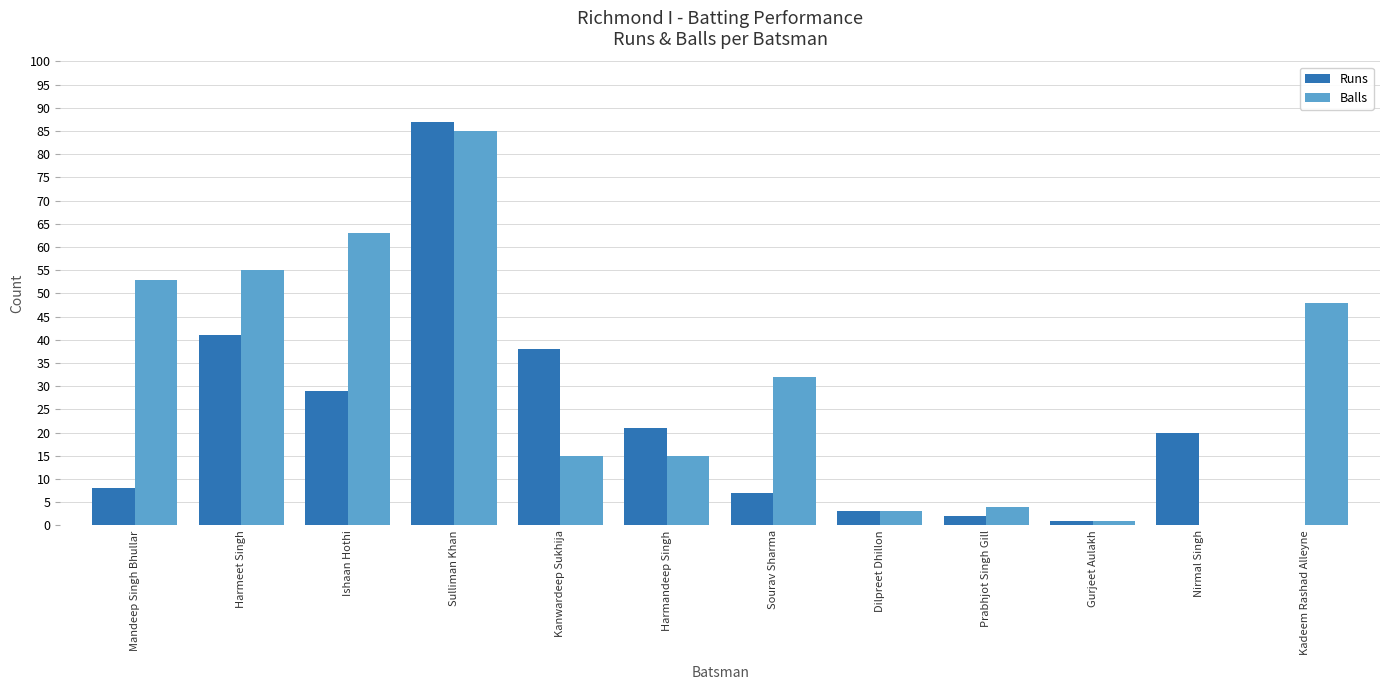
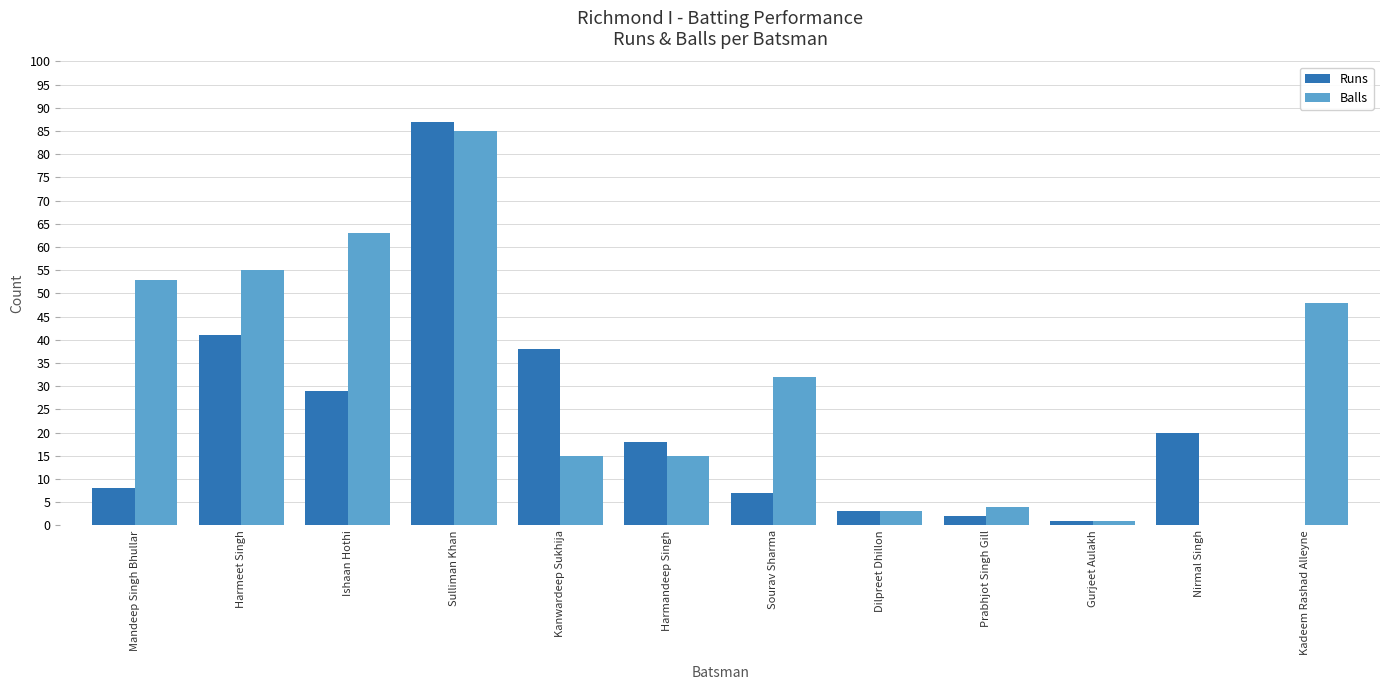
  {
    "Runs": {
      "Mandeep Singh Bhullar": 8,
      "Harmeet Singh": 41,
      "Ishaan Hothi": 29,
      "Sulliman Khan": 87,
      "Kanwardeep Sukhija": 38,
-     "Harmandeep Singh": 21,
+     "Harmandeep Singh": 18,
      "Sourav Sharma": 7,
      "Dilpreet Dhillon": 3,
      "Prabhjot Singh Gill": 2,
      "Gurjeet Aulakh": 1,
      "Nirmal Singh": 20,
      "Kadeem Rashad Alleyne": 0
    },
    "Balls": {
      "Mandeep Singh Bhullar": 53,
      "Harmeet Singh": 55,
      "Ishaan Hothi": 63,
      "Sulliman Khan": 85,
      "Kanwardeep Sukhija": 15,
      "Harmandeep Singh": 15,
      "Sourav Sharma": 32,
      "Dilpreet Dhillon": 3,
      "Prabhjot Singh Gill": 4,
      "Gurjeet Aulakh": 1,
      "Nirmal Singh": 0,
      "Kadeem Rashad Alleyne": 48
    }
  }
